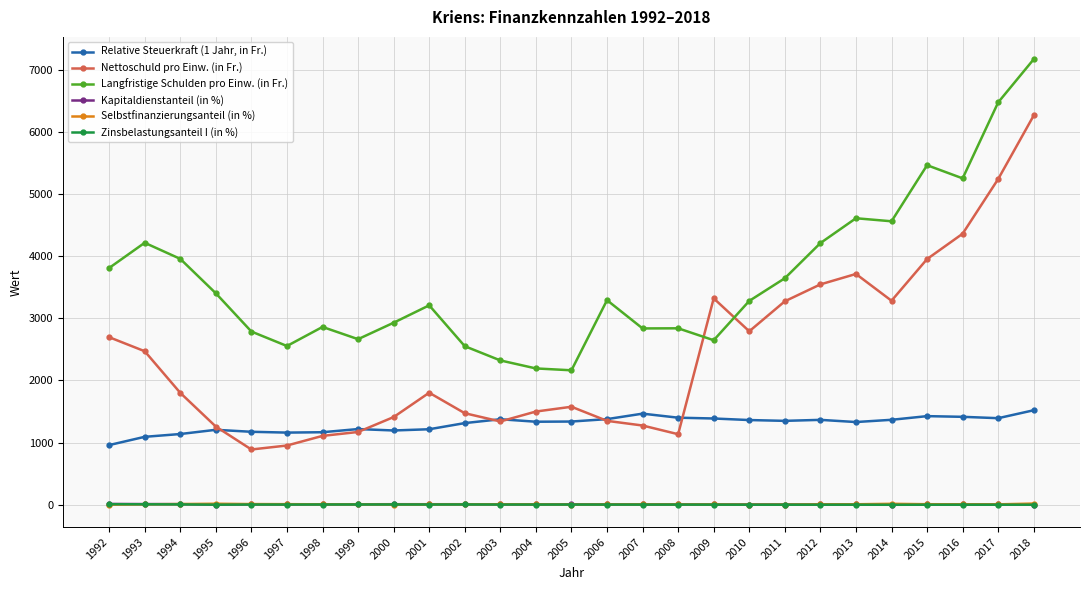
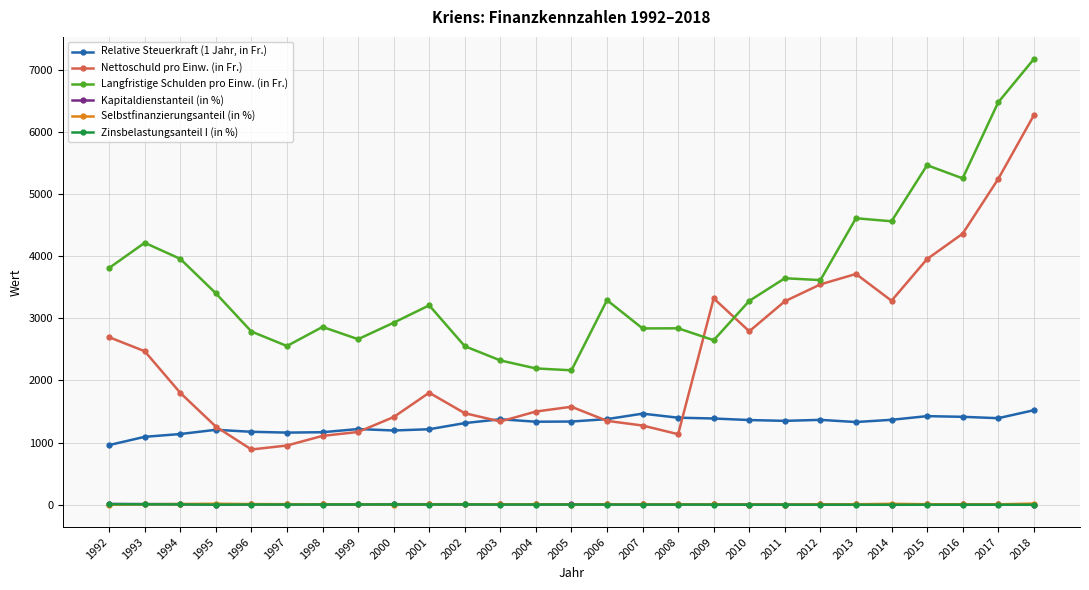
  {
    "Relative Steuerkraft (1 Jahr, in Fr.)": {
      "1992": 1000,
      "1993": 1100,
      "1994": 1100,
      "1995": 1200,
      "1996": 1200,
      "1997": 1200,
      "1998": 1200,
      "1999": 1200,
      "2000": 1200,
      "2001": 1200,
      "2002": 1300,
      "2004": 1300,
      "2005": 1300,
      "2007": 1500,
      "2008": 1400,
      "2009": 1400,
      "2010": 1400,
      "2011": 1300,
      "2012": 1400,
      "2013": 1300,
      "2014": 1400,
      "2015": 1400,
      "2016": 1400,
      "2017": 1400,
      "2018": 1500
    },
    "Nettoschuld pro Einw. (in Fr.)": {
      "1992": 2700,
      "1993": 2500,
      "1994": 1800,
      "1995": 1300,
      "1996": 900,
      "1997": 1000,
      "1998": 1100,
      "1999": 1200,
      "2000": 1400,
      "2001": 1800,
      "2002": 1500,
      "2004": 1500,
      "2005": 1600,
      "2007": 1300,
      "2008": 1100,
      "2009": 3300,
      "2010": 2800,
      "2011": 3300,
      "2012": 3500,
      "2013": 3700,
      "2014": 3300,
      "2015": 4000,
      "2016": 4400,
      "2017": 5200,
      "2018": 6300
    },
    "Langfristige Schulden pro Einw. (in Fr.)": {
      "1992": 3800,
      "1993": 4200,
      "1994": 4000,
      "1995": 3400,
      "1996": 2800,
      "1997": 2600,
      "1998": 2900,
      "1999": 2700,
      "2000": 2900,
      "2001": 3200,
      "2002": 2600,
      "2003": 2300,
      "2004": 2200,
      "2005": 2200,
      "2006": 3300,
      "2007": 2800,
      "2008": 2800,
      "2009": 2600,
      "2010": 3300,
      "2011": 3600,
-     "2012": 4200,
+     "2012": 3600,
      "2013": 4600,
      "2014": 4600,
      "2015": 5500,
      "2016": 5300,
      "2017": 6500,
      "2018": 7200
    }
  }
